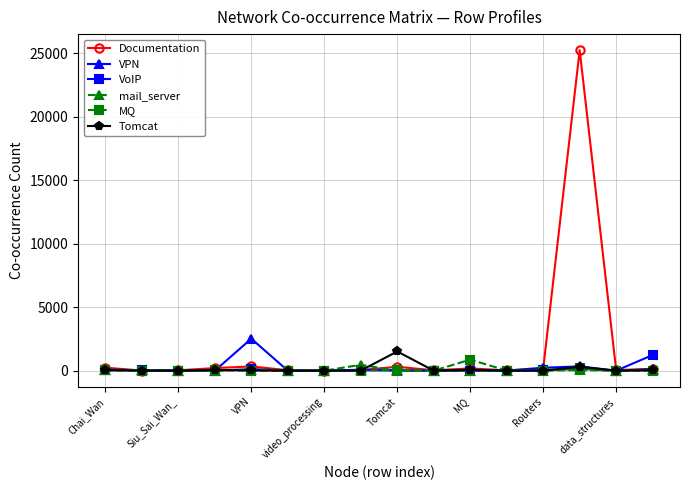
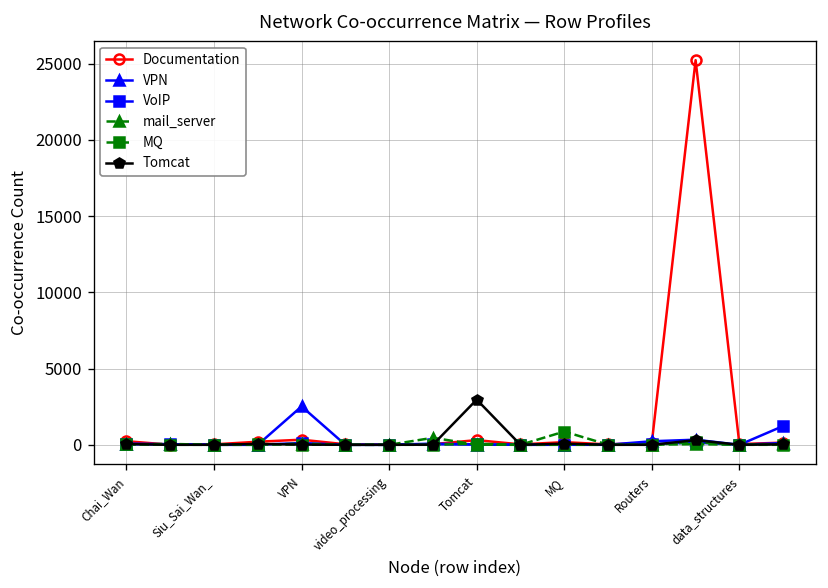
  {
    "Documentation": {
      "VPN": 300,
      "Tomcat": 300
    },
    "Tomcat": {
-     "Tomcat": 1500
+     "Tomcat": 3000
    }
  }
